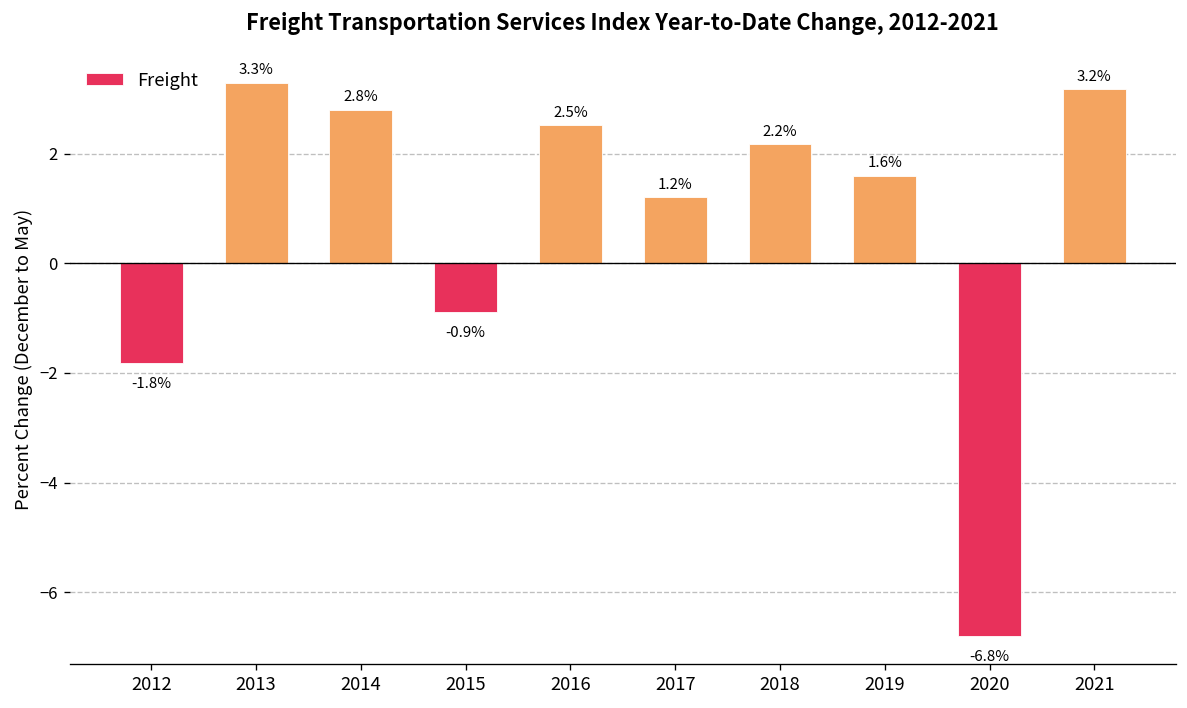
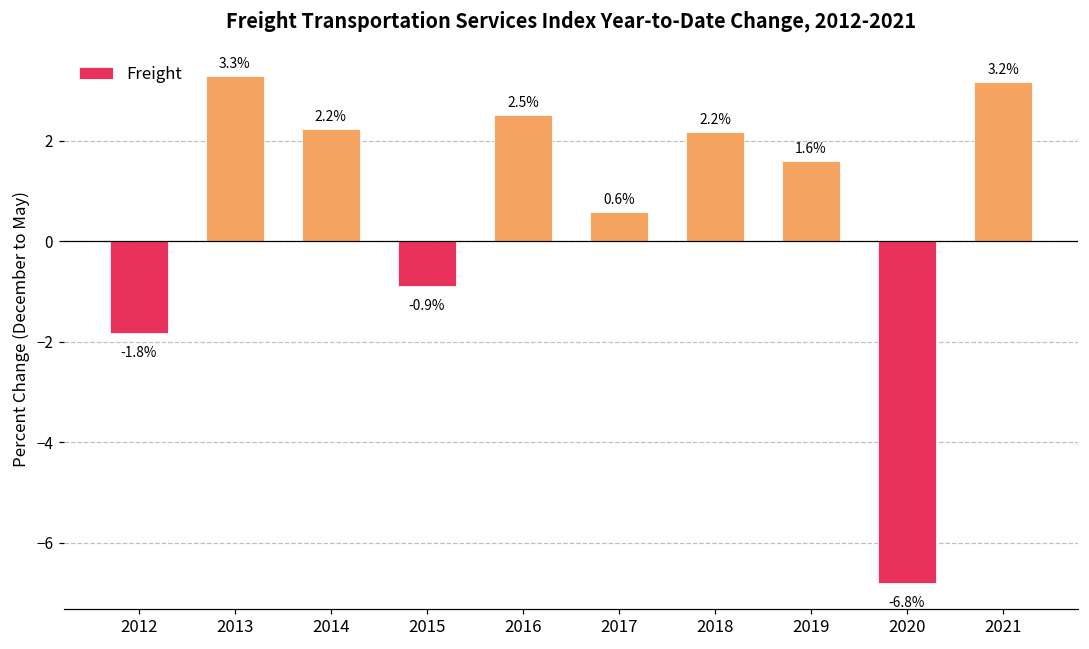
  {
    "2012": "-1.8%",
    "2013": "3.3%",
-   "2014": "2.8%",
+   "2014": "2.2%",
    "2015": "-0.9%",
    "2016": "2.5%",
-   "2017": "1.2%",
+   "2017": "0.6%",
    "2018": "2.2%",
    "2019": "1.6%",
    "2020": "-6.8%",
    "2021": "3.2%"
  }
